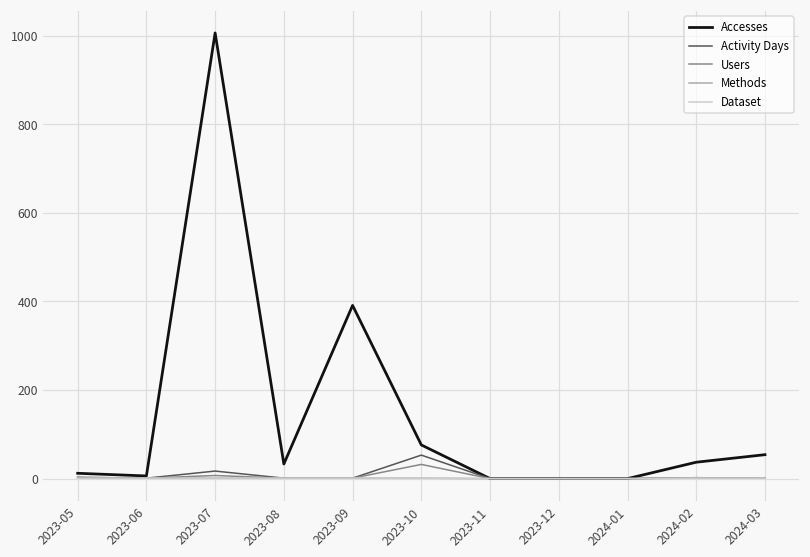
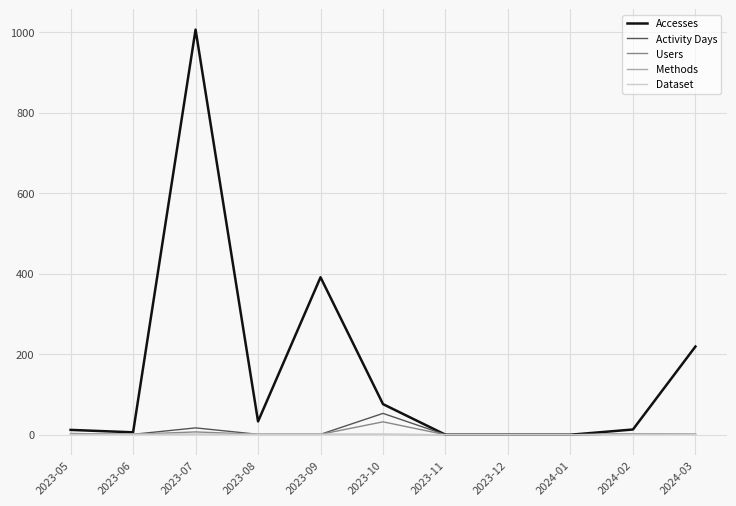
  {
    "Accesses": {
      "2023-05": 10,
      "2023-07": 1010,
      "2023-08": 30,
      "2023-09": 390,
      "2023-10": 80,
-     "2024-02": 40,
-     "2024-03": 50
+     "2024-02": 10,
+     "2024-03": 220
    },
    "Activity Days": {
      "2023-07": 20,
      "2023-10": 50
    },
    "Users": {
      "2023-10": 30
    },
    "Dataset": {
      "2023-10": 0
    }
  }
